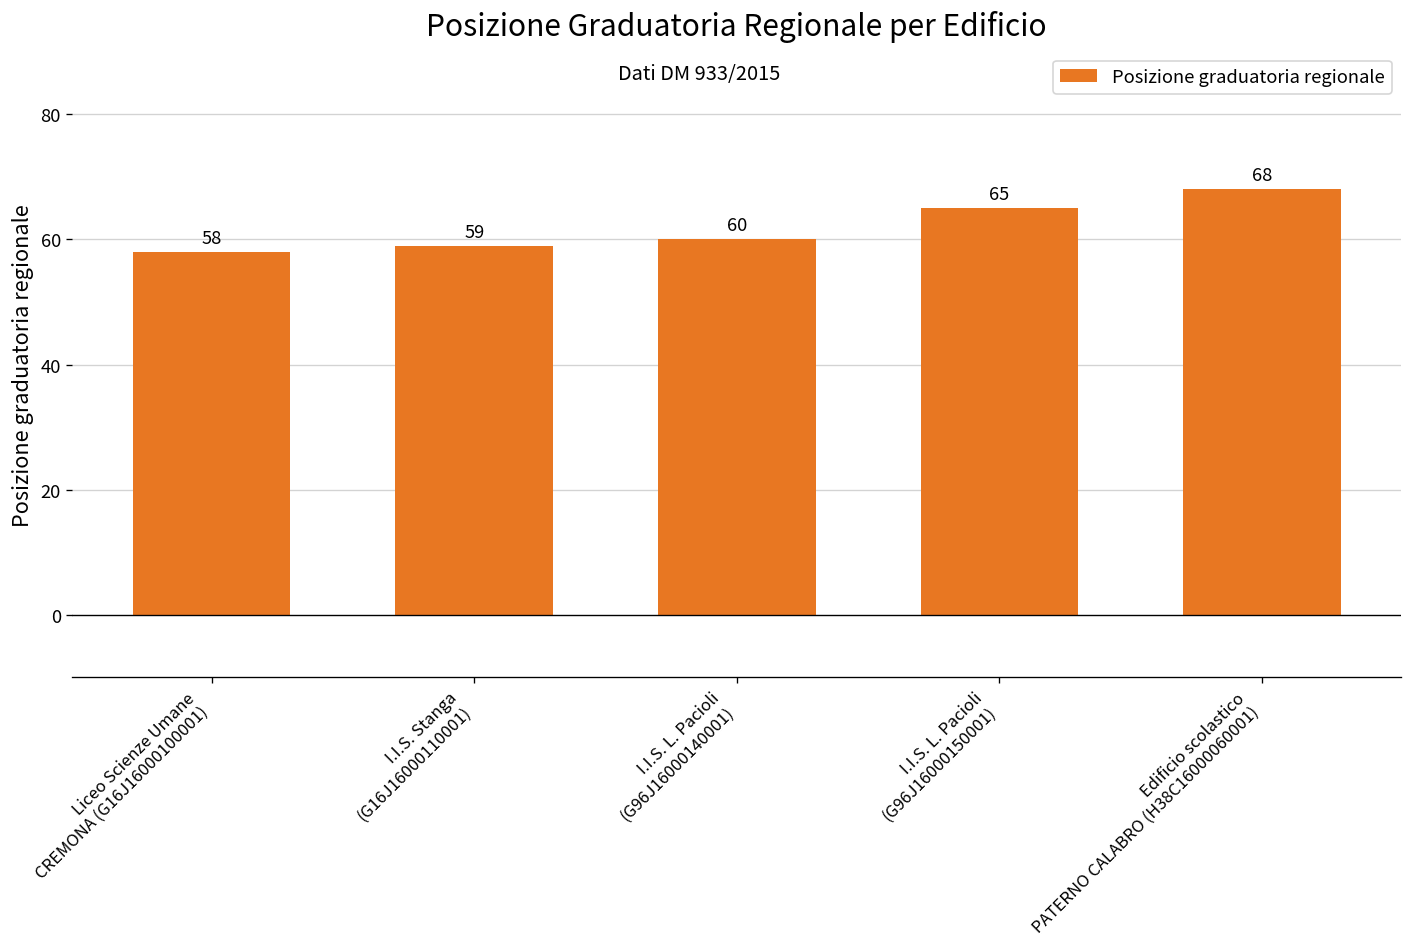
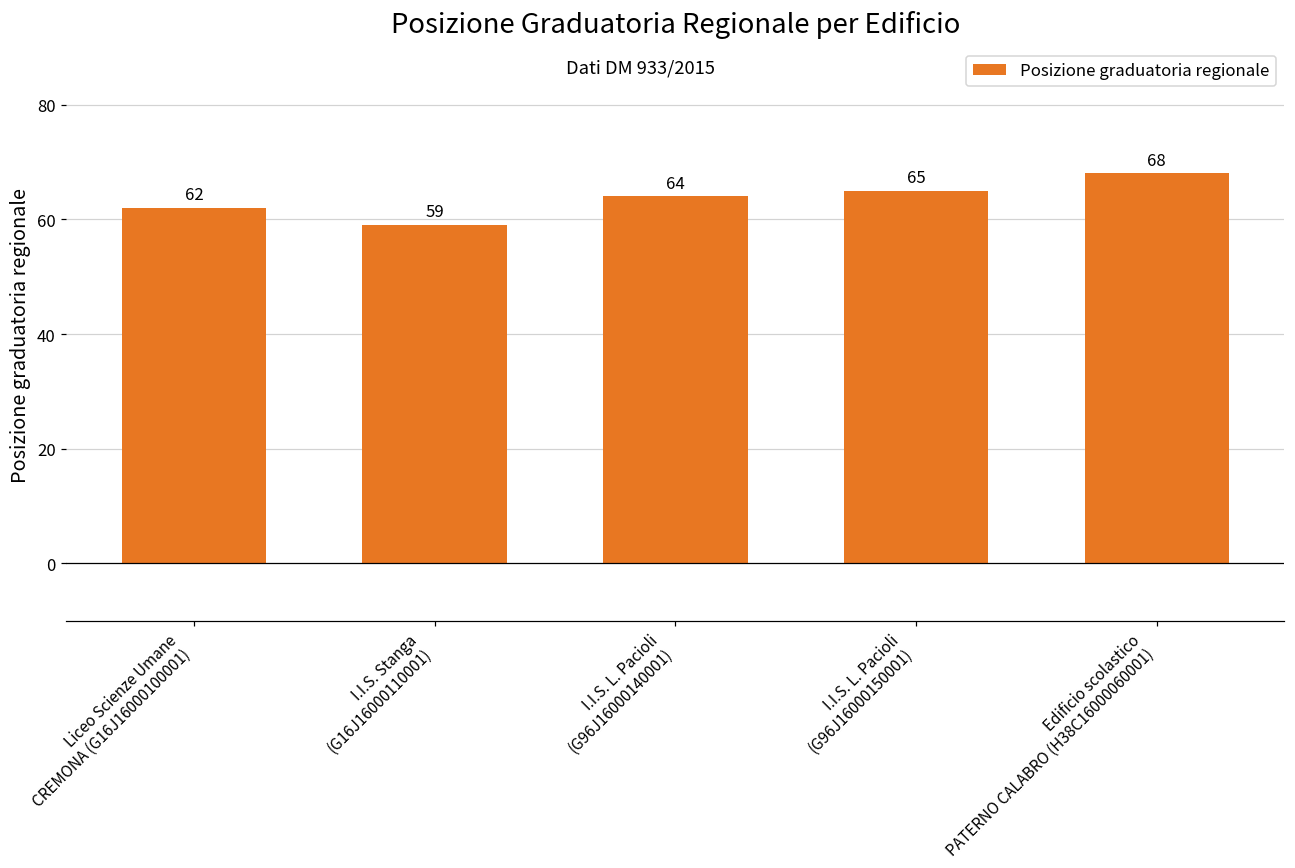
  {
-   "Liceo Scienze Umane CREMONA (G16J16000100001)": 58,
+   "Liceo Scienze Umane CREMONA (G16J16000100001)": 62,
    "I.I.S. Stanga (G16J16000110001)": 59,
-   "I.I.S. L. Pacioli (G96J16000140001)": 60,
+   "I.I.S. L. Pacioli (G96J16000140001)": 64,
    "I.I.S. L. Pacioli (G96J16000150001)": 65,
    "Edificio scolastico PATERNO CALABRO (H38C16000060001)": 68
  }
